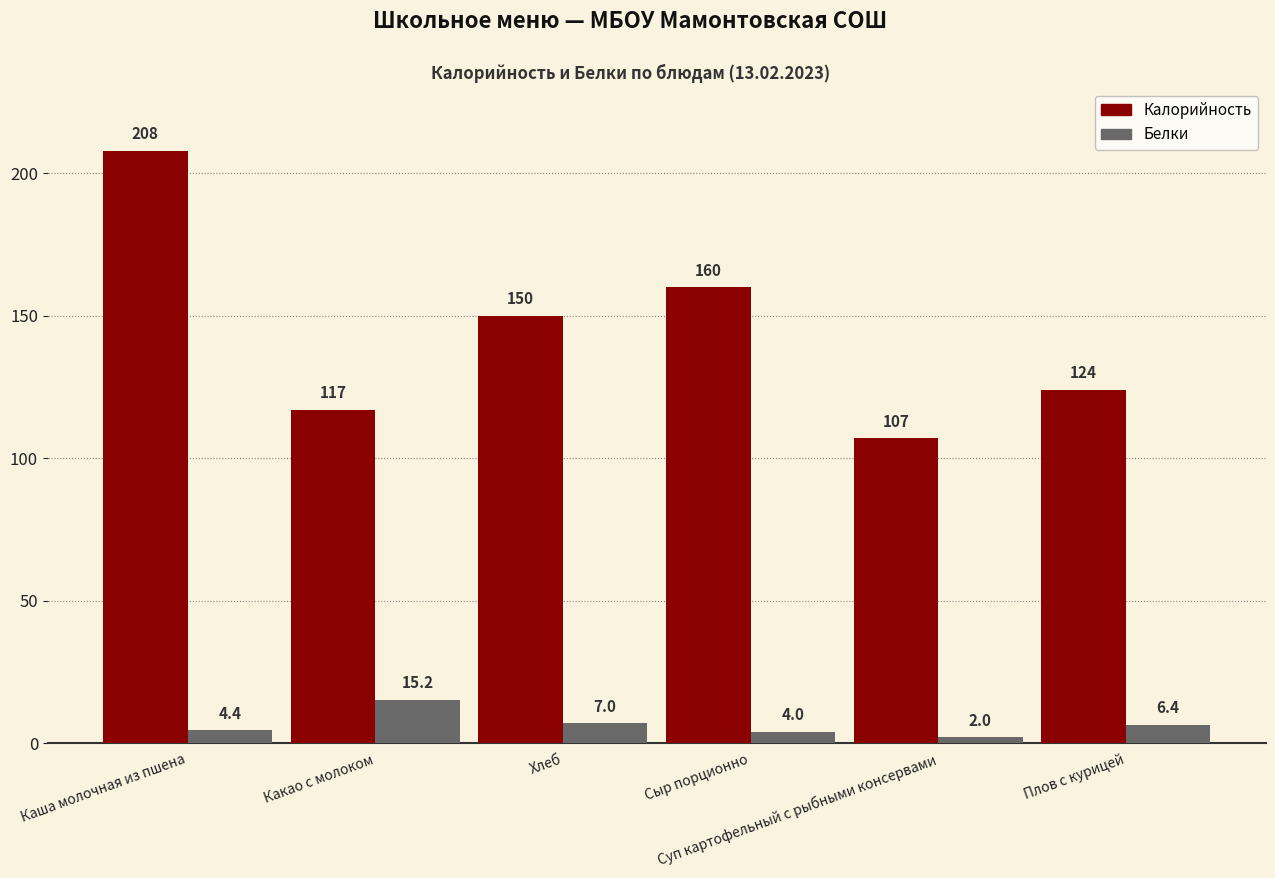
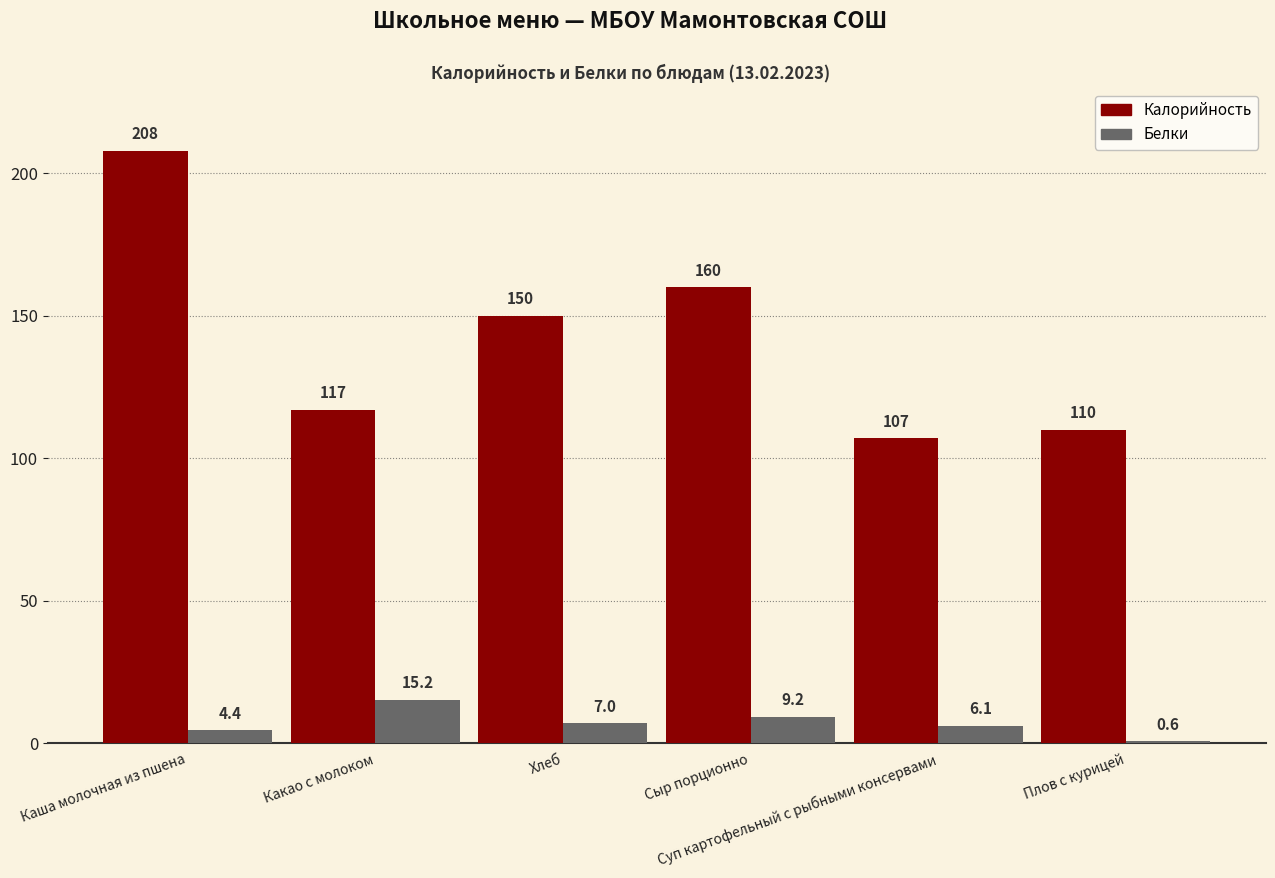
  {
    "Калорийность": {
      "Каша молочная из пшена": 208,
      "Какао с молоком": 117,
      "Хлеб": 150,
      "Сыр порционно": 160,
      "Суп картофельный с рыбными консервами": 107,
-     "Плов с курицей": 124
+     "Плов с курицей": 110
    },
    "Белки": {
      "Каша молочная из пшена": 4.4,
      "Какао с молоком": 15.2,
      "Хлеб": 7.0,
-     "Сыр порционно": 4.0,
-     "Суп картофельный с рыбными консервами": 2.0,
-     "Плов с курицей": 6.4
+     "Сыр порционно": 9.2,
+     "Суп картофельный с рыбными консервами": 6.1,
+     "Плов с курицей": 0.6
    }
  }
